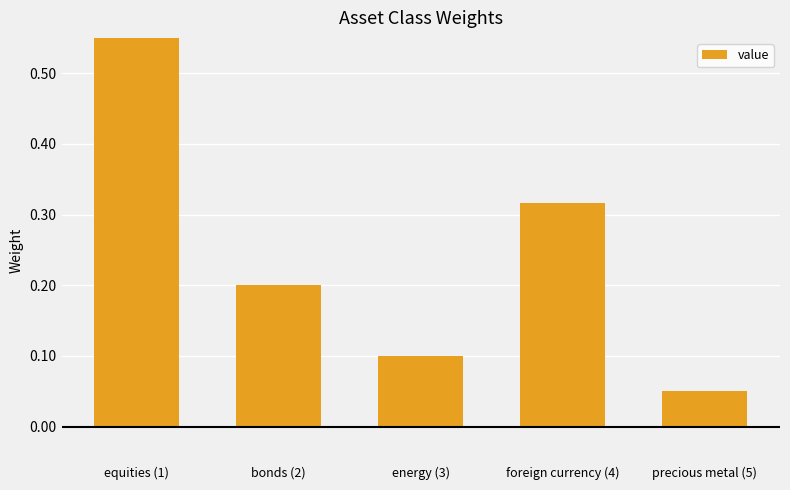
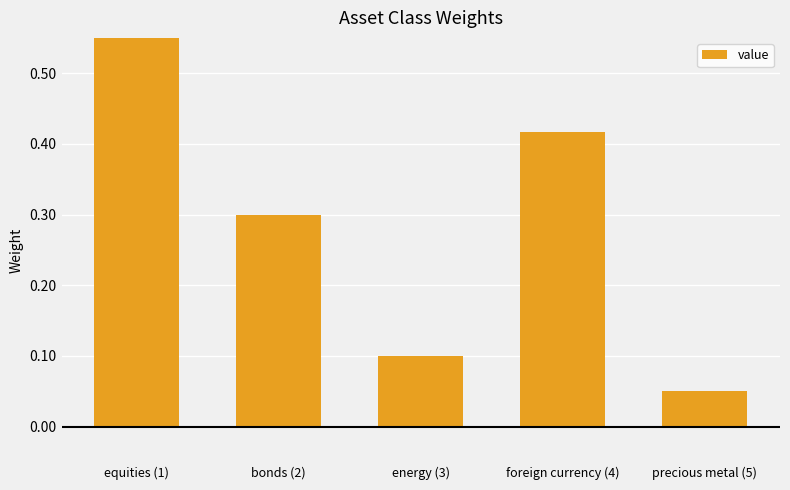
  {
-   "bonds (2)": 0.2,
+   "bonds (2)": 0.3,
    "energy (3)": 0.10,
-   "foreign currency (4)": 0.32,
+   "foreign currency (4)": 0.42,
    "precious metal (5)": 0.05
  }
